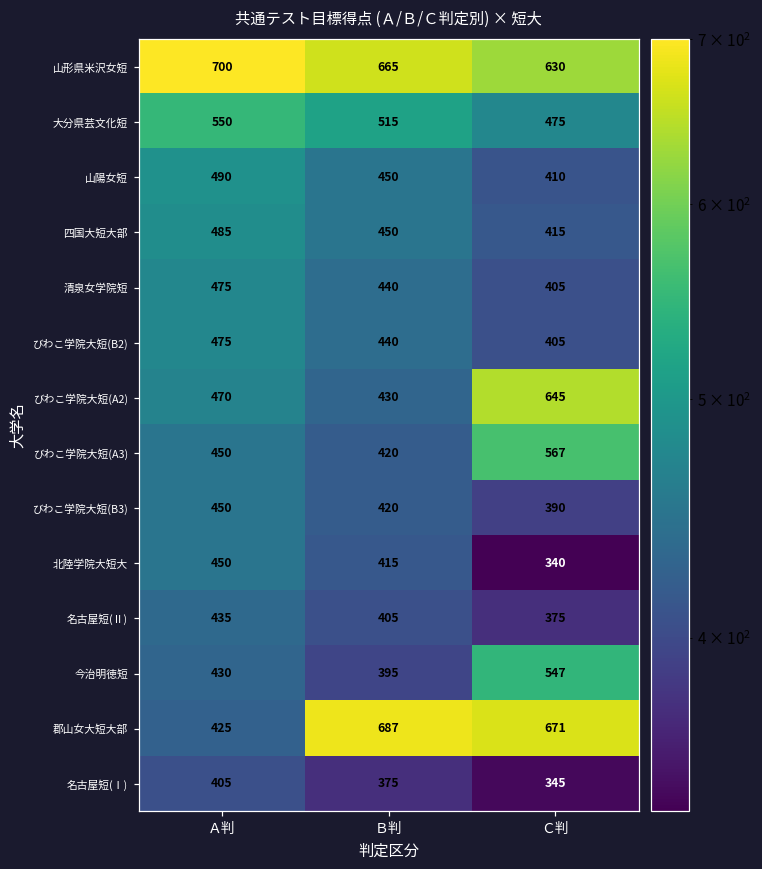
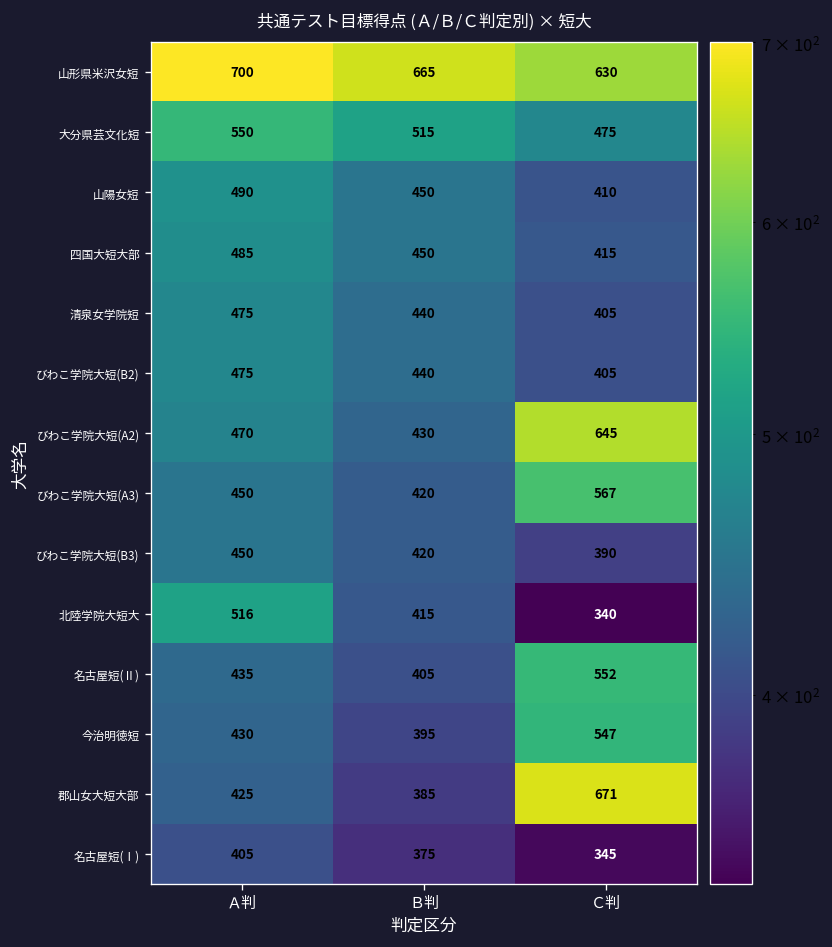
  {
    "山形県米沢女短": {
      "Ａ判": 700,
      "Ｂ判": 665,
      "Ｃ判": 630
    },
    "大分県芸文化短": {
      "Ａ判": 550,
      "Ｂ判": 515,
      "Ｃ判": 475
    },
    "山陽女短": {
      "Ａ判": 490,
      "Ｂ判": 450,
      "Ｃ判": 410
    },
    "四国大短大部": {
      "Ａ判": 485,
      "Ｂ判": 450,
      "Ｃ判": 415
    },
    "清泉女学院短": {
      "Ａ判": 475,
      "Ｂ判": 440,
      "Ｃ判": 405
    },
    "びわこ学院大短(B2)": {
      "Ａ判": 475,
      "Ｂ判": 440,
      "Ｃ判": 405
    },
    "びわこ学院大短(A2)": {
      "Ａ判": 470,
      "Ｂ判": 430,
      "Ｃ判": 645
    },
    "びわこ学院大短(A3)": {
      "Ａ判": 450,
      "Ｂ判": 420,
      "Ｃ判": 567
    },
    "びわこ学院大短(B3)": {
      "Ａ判": 450,
      "Ｂ判": 420,
      "Ｃ判": 390
    },
    "北陸学院大短大": {
-     "Ａ判": 450,
+     "Ａ判": 516,
      "Ｂ判": 415,
      "Ｃ判": 340
    },
    "名古屋短(Ⅱ)": {
      "Ａ判": 435,
      "Ｂ判": 405,
-     "Ｃ判": 375
+     "Ｃ判": 552
    },
    "今治明徳短": {
      "Ａ判": 430,
      "Ｂ判": 395,
      "Ｃ判": 547
    },
    "郡山女大短大部": {
      "Ａ判": 425,
-     "Ｂ判": 687,
+     "Ｂ判": 385,
      "Ｃ判": 671
    },
    "名古屋短(Ⅰ)": {
      "Ａ判": 405,
      "Ｂ判": 375,
      "Ｃ判": 345
    }
  }
